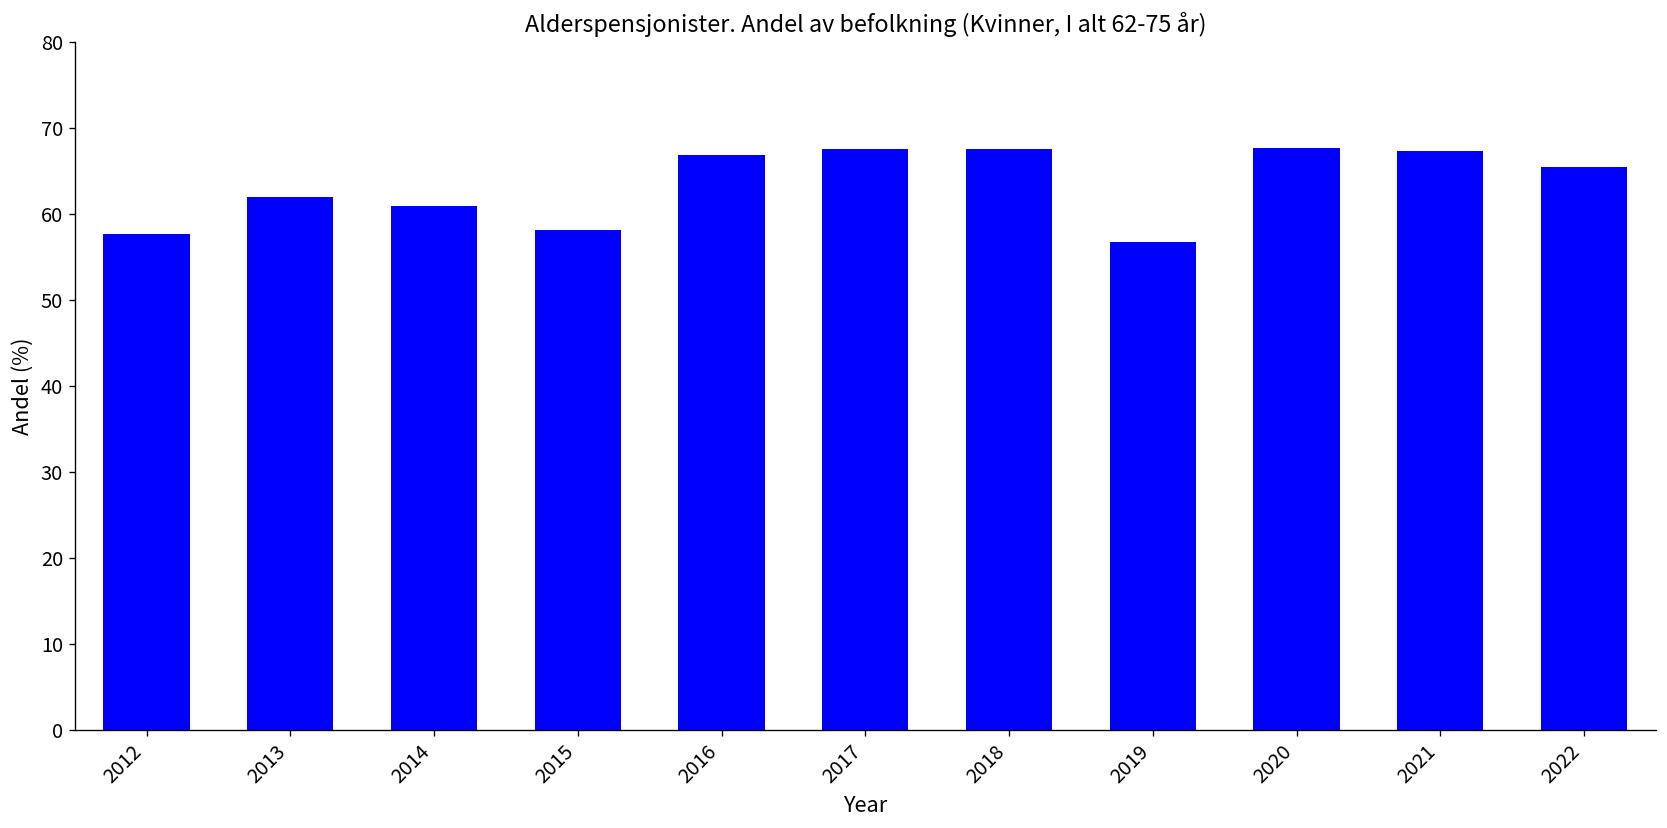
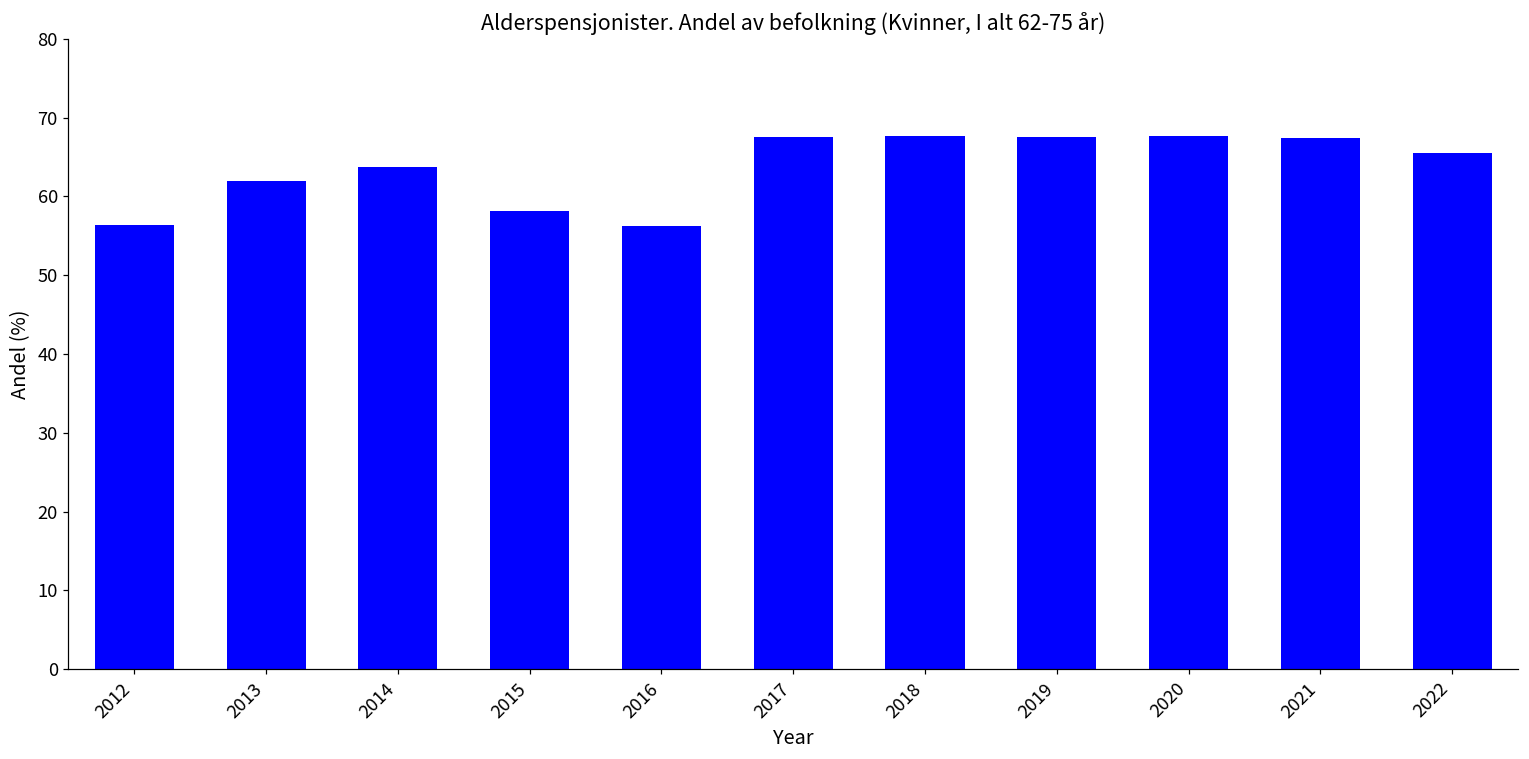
  {
-   "2012": 58,
+   "2012": 56,
    "2013": 62,
-   "2014": 61,
+   "2014": 64,
    "2015": 58,
-   "2016": 67,
+   "2016": 56,
    "2017": 68,
    "2018": 68,
-   "2019": 57,
+   "2019": 68,
    "2020": 68,
    "2021": 67,
    "2022": 66
  }
